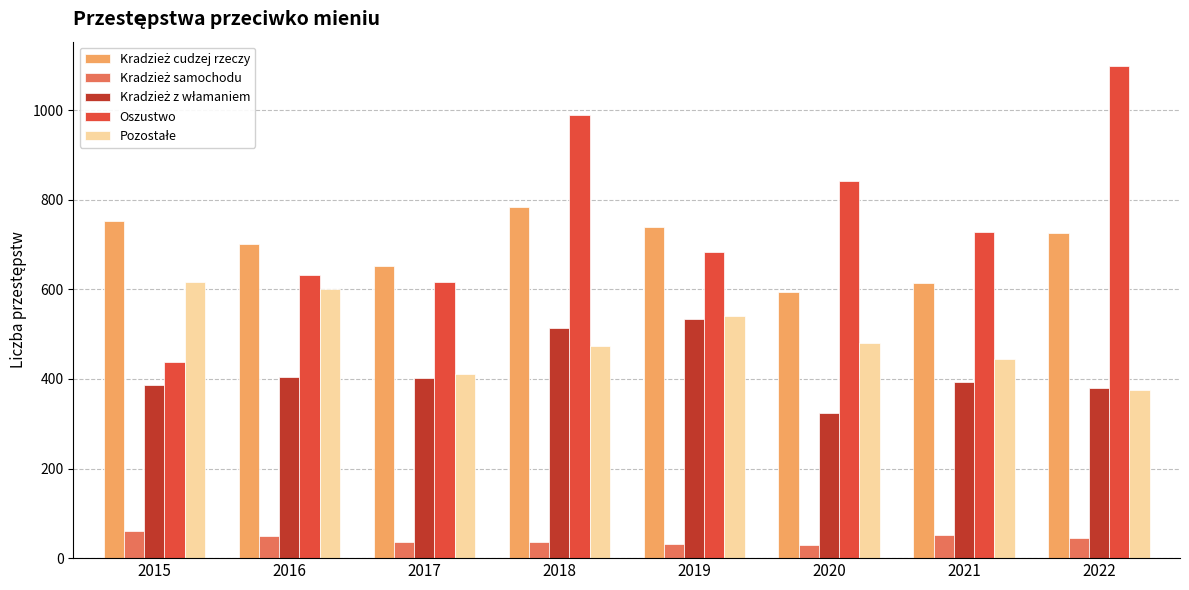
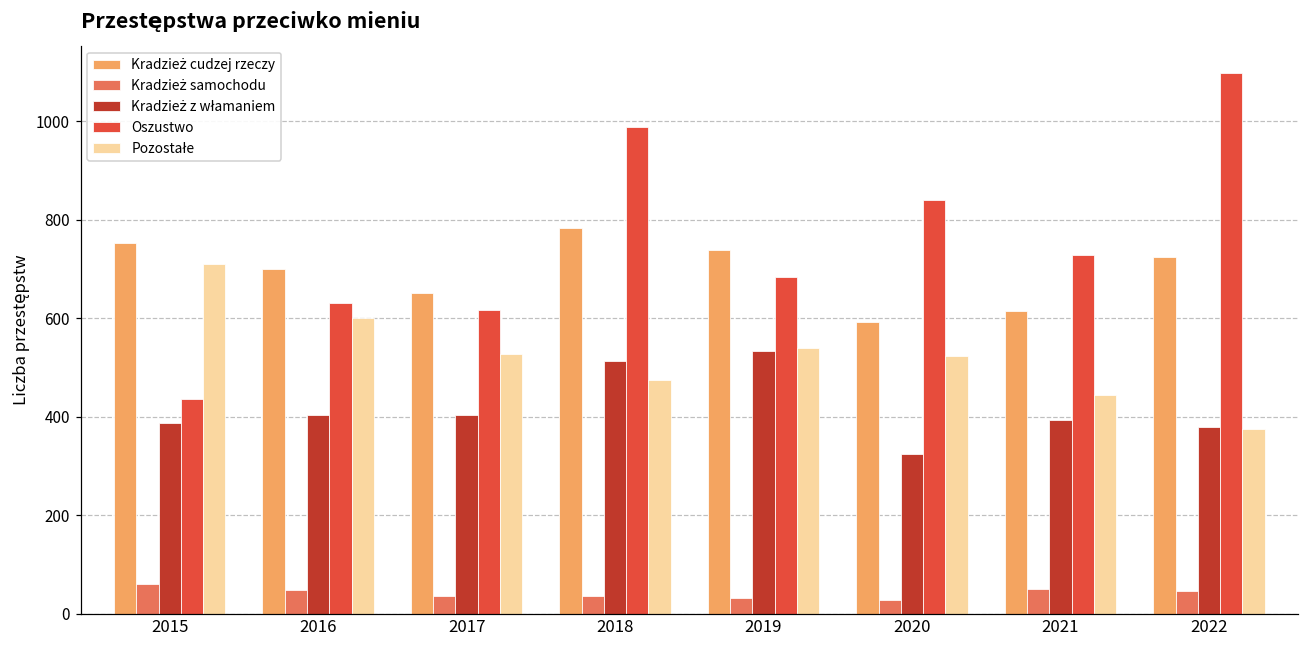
  {
    "Pozostałe": {
-     "2015": 620,
+     "2015": 710,
      "2016": 600,
-     "2017": 410,
+     "2017": 530,
      "2018": 470,
      "2019": 540,
-     "2020": 480,
+     "2020": 520,
      "2021": 450,
      "2022": 380
    }
  }
